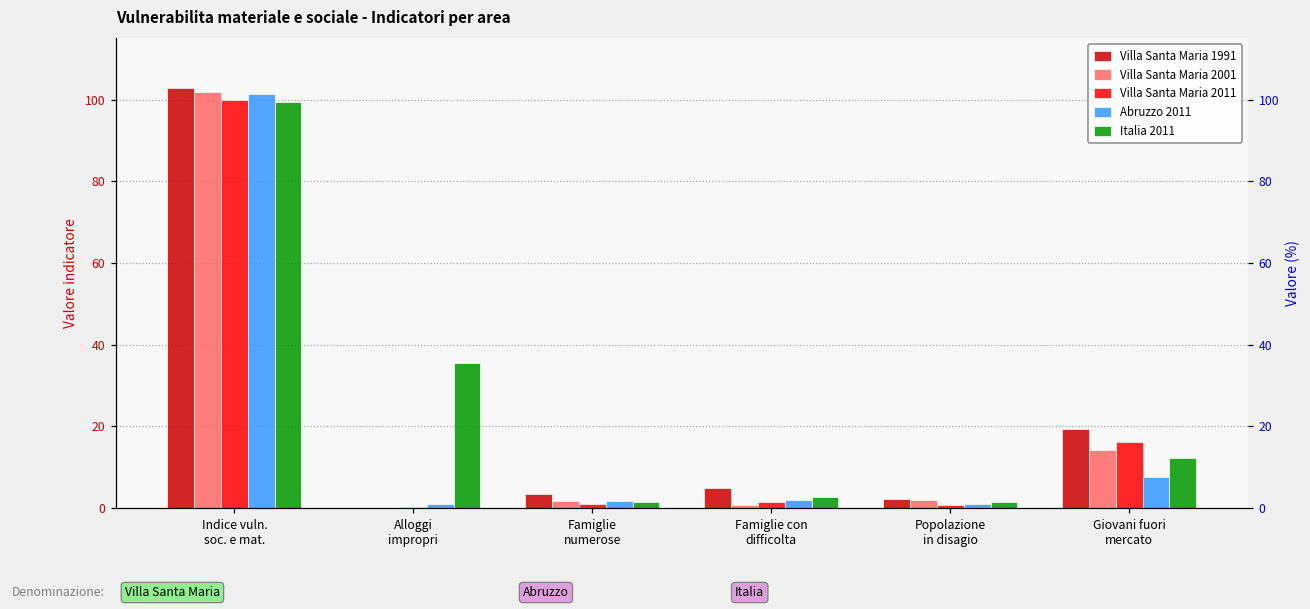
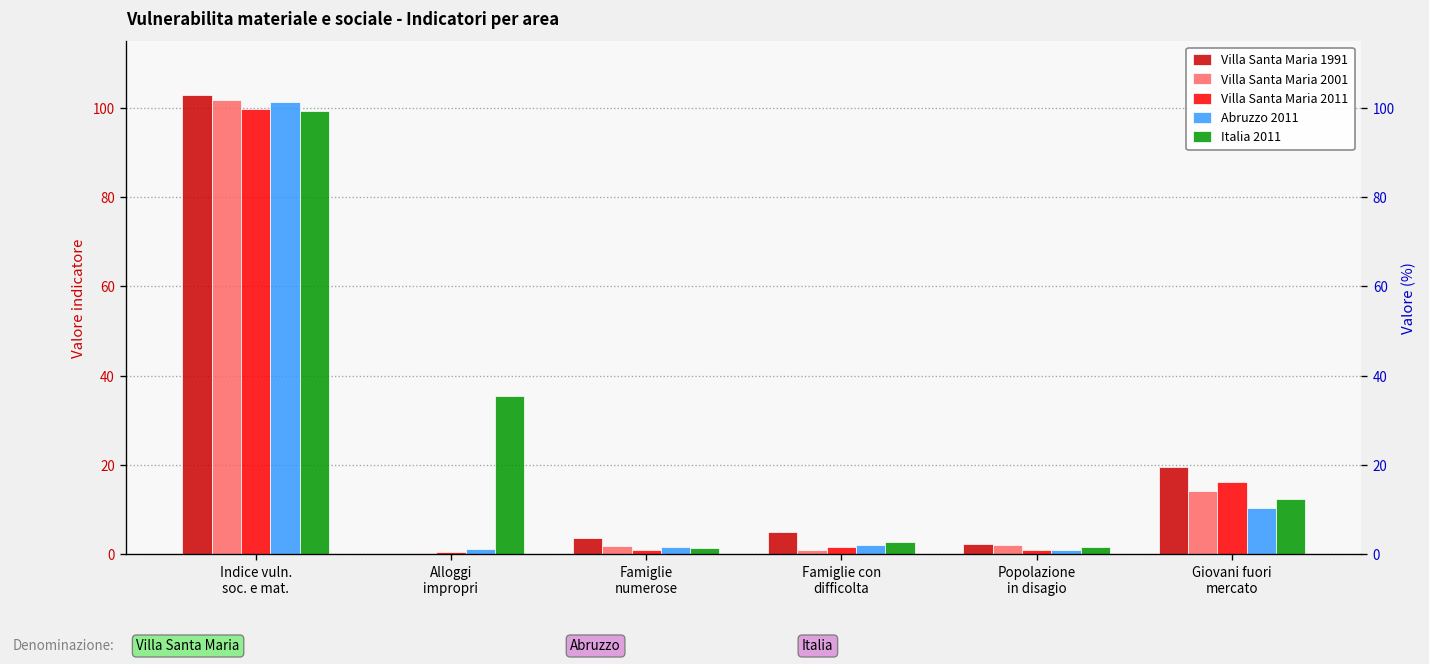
  {
    "Villa Santa Maria 2001": {
      "Indice vuln. soc. e mat.": 102,
      "Famiglie numerose": 2,
      "Famiglie con difficolta": 1,
      "Popolazione in disagio": 2,
      "Giovani fuori mercato": 14
    },
    "Abruzzo 2011": {
      "Indice vuln. soc. e mat.": 101,
      "Alloggi impropri": 1,
      "Famiglie numerose": 2,
      "Famiglie con difficolta": 2,
      "Popolazione in disagio": 1,
-     "Giovani fuori mercato": 8
+     "Giovani fuori mercato": 10
    },
    "Italia 2011": {
      "Indice vuln. soc. e mat.": 99,
      "Alloggi impropri": 35,
      "Famiglie numerose": 1,
      "Famiglie con difficolta": 3,
      "Popolazione in disagio": 2,
      "Giovani fuori mercato": 12
    }
  }
